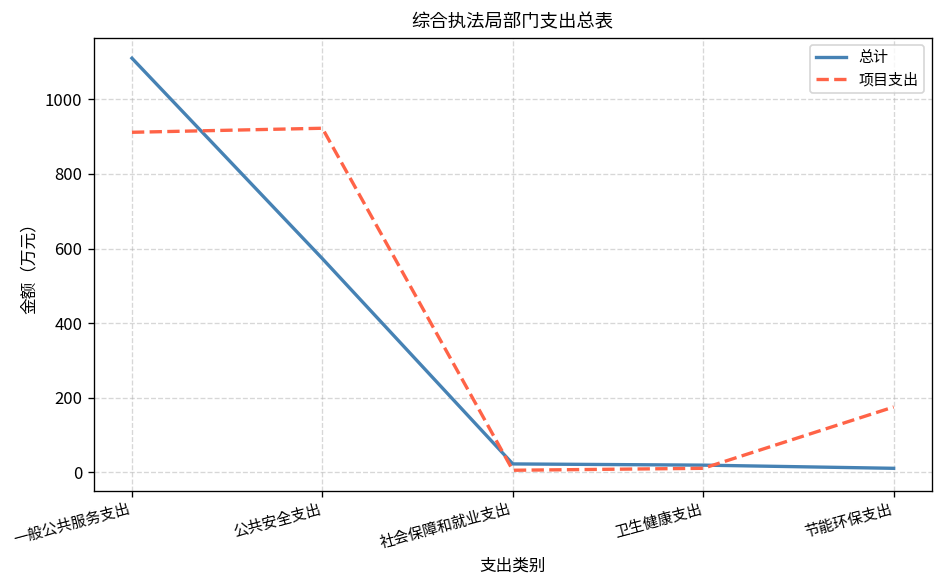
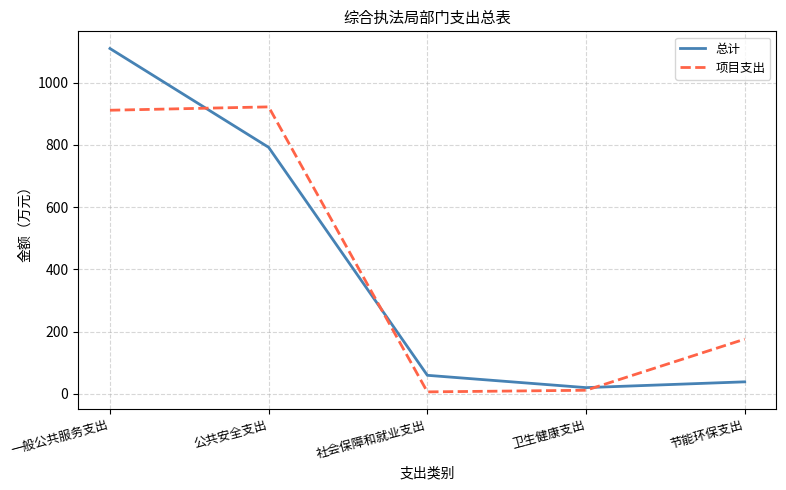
  {
    "总计": {
      "一般公共服务支出": 1110,
-     "公共安全支出": 570,
-     "社会保障和就业支出": 20,
+     "公共安全支出": 790,
+     "社会保障和就业支出": 60,
      "卫生健康支出": 20,
-     "节能环保支出": 10
+     "节能环保支出": 40
    },
    "项目支出": {
      "一般公共服务支出": 910,
      "公共安全支出": 920,
      "社会保障和就业支出": 10,
      "卫生健康支出": 10,
      "节能环保支出": 180
    }
  }
